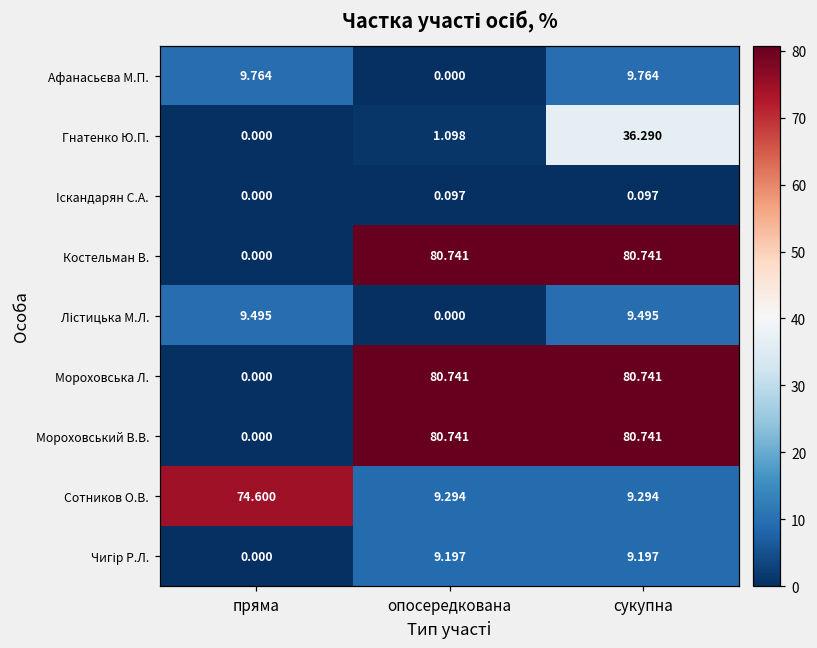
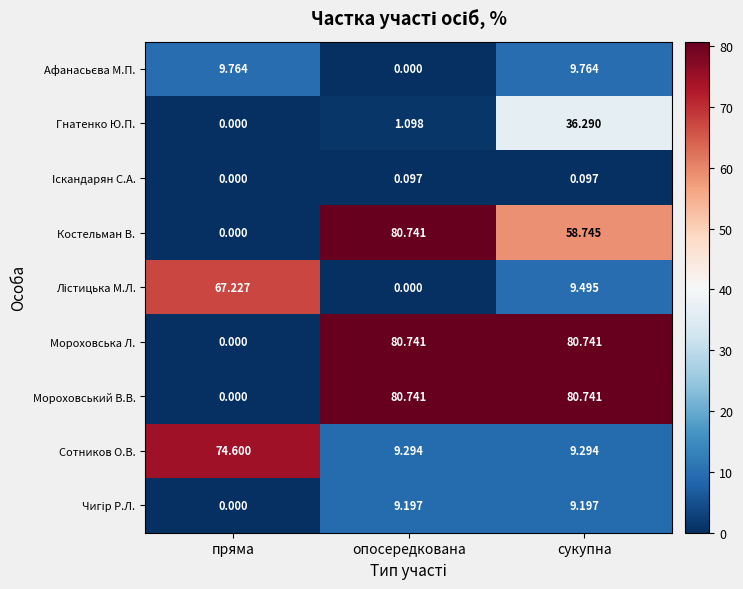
  {
    "Афанасьєва М.П.": {
      "пряма": 9.764,
      "опосередкована": 0.000,
      "сукупна": 9.764
    },
    "Гнатенко Ю.П.": {
      "пряма": 0.000,
      "опосередкована": 1.098,
      "сукупна": 36.290
    },
    "Іскандарян С.А.": {
      "пряма": 0.000,
      "опосередкована": 0.097,
      "сукупна": 0.097
    },
    "Костельман В.": {
      "пряма": 0.000,
      "опосередкована": 80.741,
-     "сукупна": 80.741
+     "сукупна": 58.745
    },
    "Лістицька М.Л.": {
-     "пряма": 9.495,
+     "пряма": 67.227,
      "опосередкована": 0.000,
      "сукупна": 9.495
    },
    "Мороховська Л.": {
      "пряма": 0.000,
      "опосередкована": 80.741,
      "сукупна": 80.741
    },
    "Мороховський В.В.": {
      "пряма": 0.000,
      "опосередкована": 80.741,
      "сукупна": 80.741
    },
    "Сотников О.В.": {
      "пряма": 74.600,
      "опосередкована": 9.294,
      "сукупна": 9.294
    },
    "Чигір Р.Л.": {
      "пряма": 0.000,
      "опосередкована": 9.197,
      "сукупна": 9.197
    }
  }
